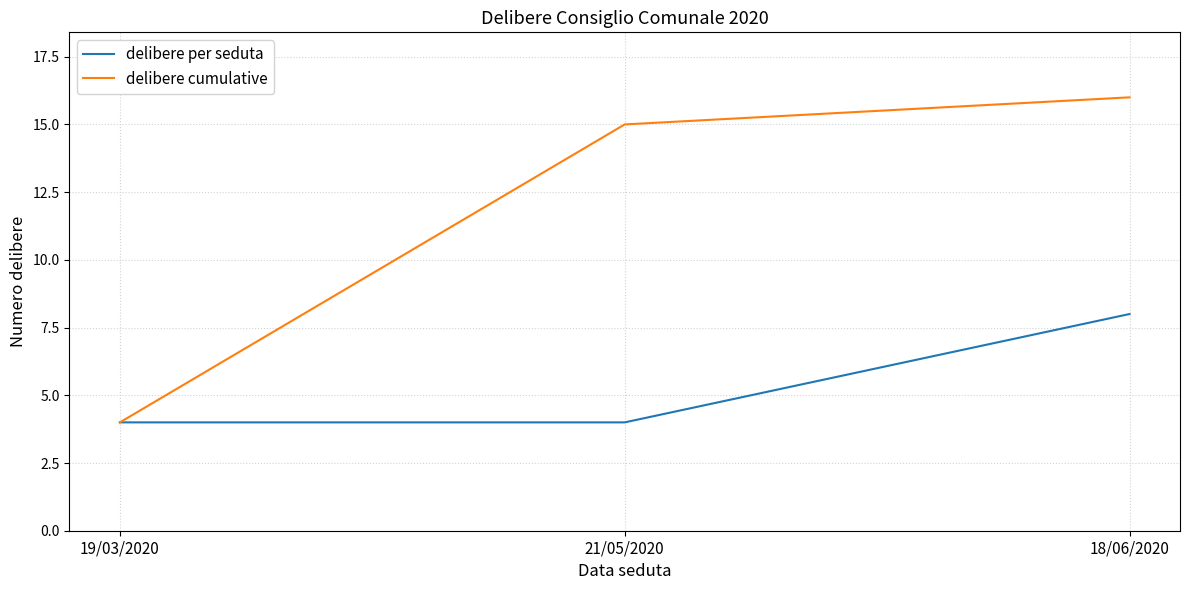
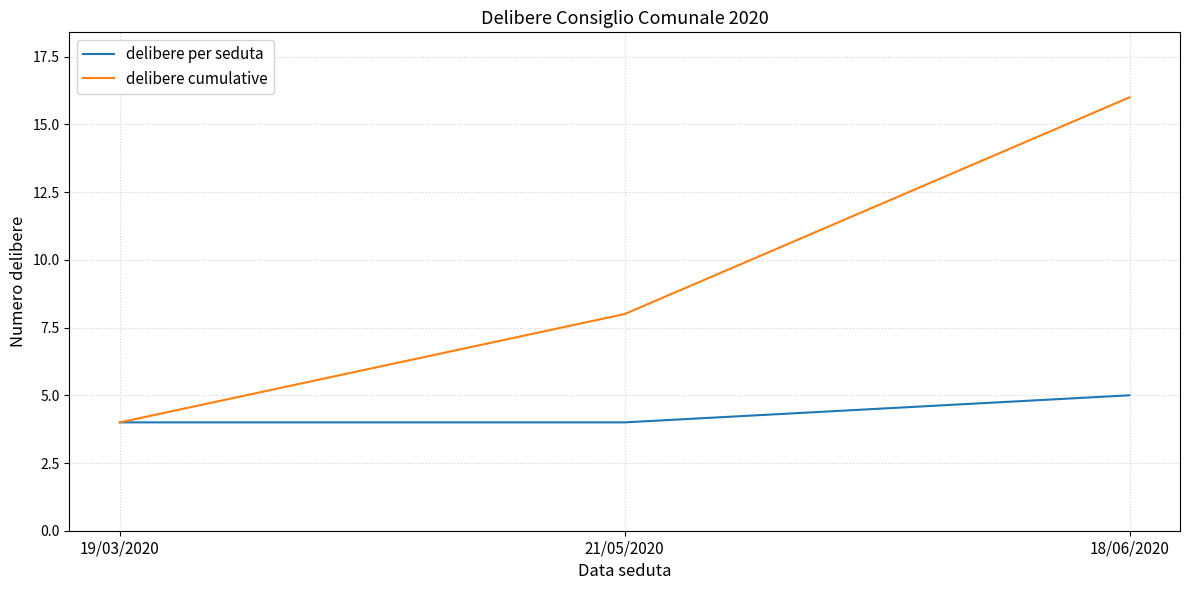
  {
    "delibere per seduta": {
      "21/05/2020": 4,
-     "18/06/2020": 8
+     "18/06/2020": 5
    },
    "delibere cumulative": {
-     "21/05/2020": 15,
+     "21/05/2020": 8,
      "18/06/2020": 16
    }
  }
